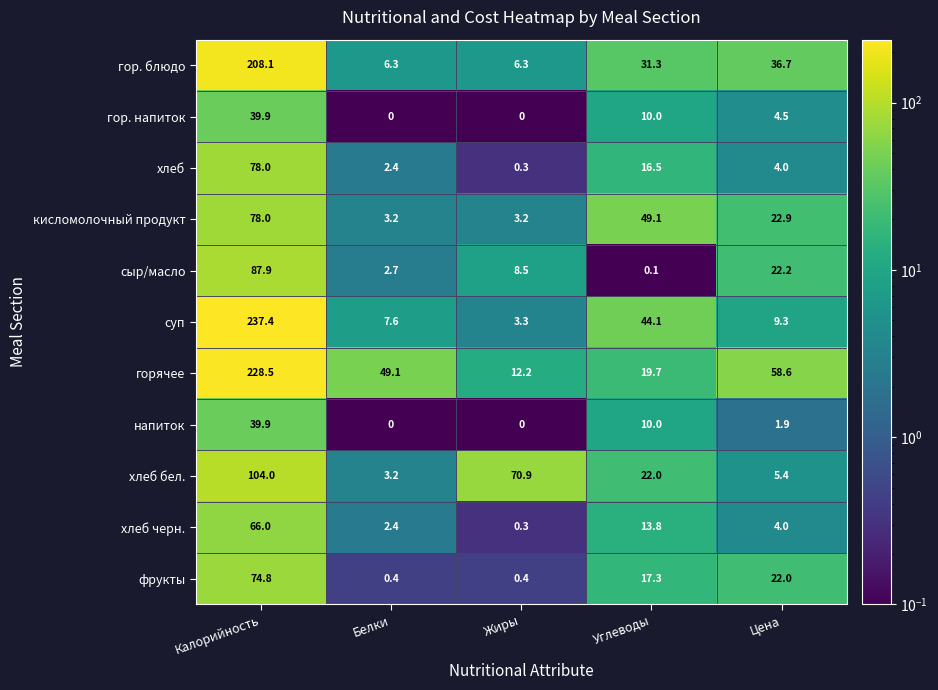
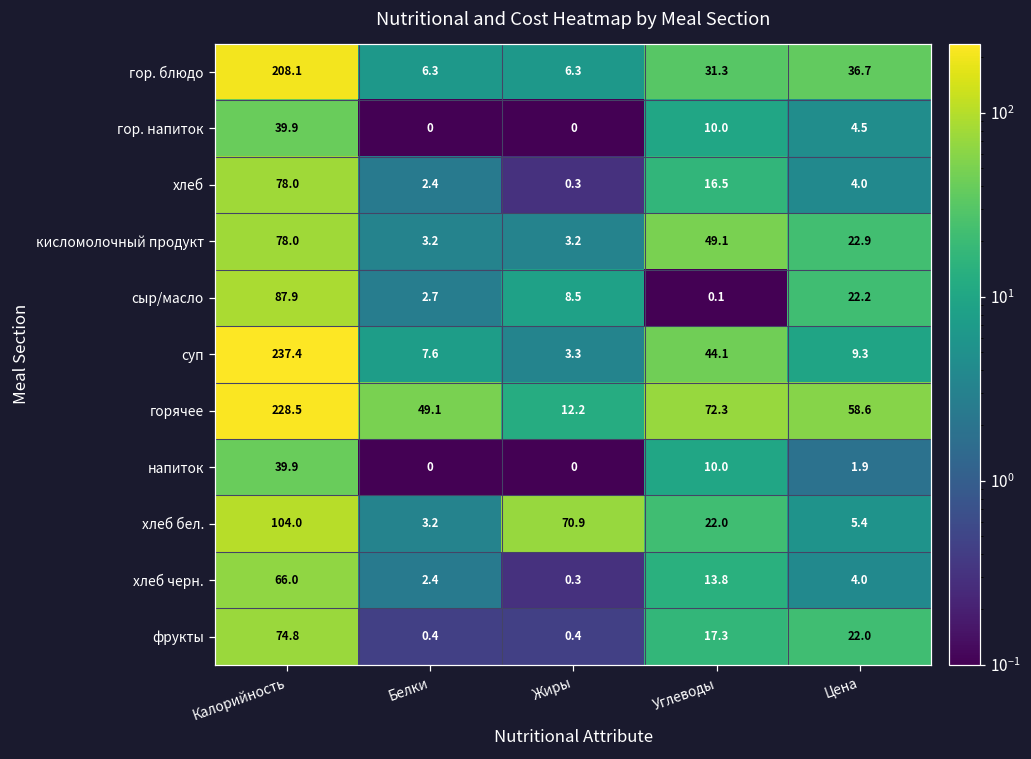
  {
    "гор. блюдо": {
      "Калорийность": 208.1,
      "Белки": 6.3,
      "Жиры": 6.3,
      "Углеводы": 31.3,
      "Цена": 36.7
    },
    "гор. напиток": {
      "Калорийность": 39.9,
      "Белки": 0,
      "Жиры": 0,
      "Углеводы": 10.0,
      "Цена": 4.5
    },
    "хлеб": {
      "Калорийность": 78.0,
      "Белки": 2.4,
      "Жиры": 0.3,
      "Углеводы": 16.5,
      "Цена": 4.0
    },
    "кисломолочный продукт": {
      "Калорийность": 78.0,
      "Белки": 3.2,
      "Жиры": 3.2,
      "Углеводы": 49.1,
      "Цена": 22.9
    },
    "сыр/масло": {
      "Калорийность": 87.9,
      "Белки": 2.7,
      "Жиры": 8.5,
      "Углеводы": 0.1,
      "Цена": 22.2
    },
    "суп": {
      "Калорийность": 237.4,
      "Белки": 7.6,
      "Жиры": 3.3,
      "Углеводы": 44.1,
      "Цена": 9.3
    },
    "горячее": {
      "Калорийность": 228.5,
      "Белки": 49.1,
      "Жиры": 12.2,
-     "Углеводы": 19.7,
+     "Углеводы": 72.3,
      "Цена": 58.6
    },
    "напиток": {
      "Калорийность": 39.9,
      "Белки": 0,
      "Жиры": 0,
      "Углеводы": 10.0,
      "Цена": 1.9
    },
    "хлеб бел.": {
      "Калорийность": 104.0,
      "Белки": 3.2,
      "Жиры": 70.9,
      "Углеводы": 22.0,
      "Цена": 5.4
    },
    "хлеб черн.": {
      "Калорийность": 66.0,
      "Белки": 2.4,
      "Жиры": 0.3,
      "Углеводы": 13.8,
      "Цена": 4.0
    },
    "фрукты": {
      "Калорийность": 74.8,
      "Белки": 0.4,
      "Жиры": 0.4,
      "Углеводы": 17.3,
      "Цена": 22.0
    }
  }
